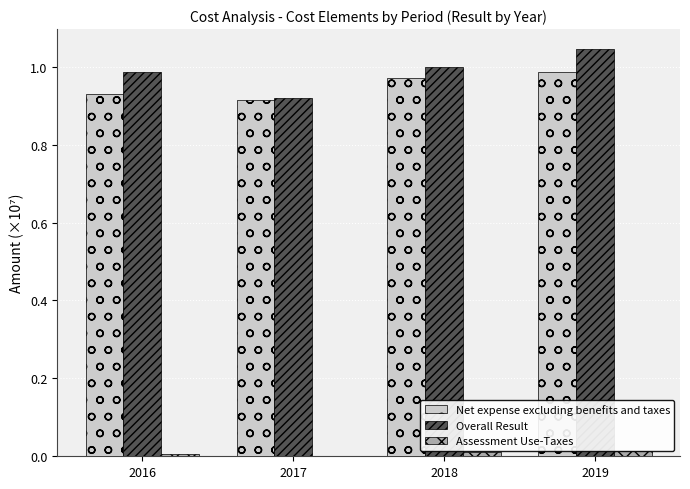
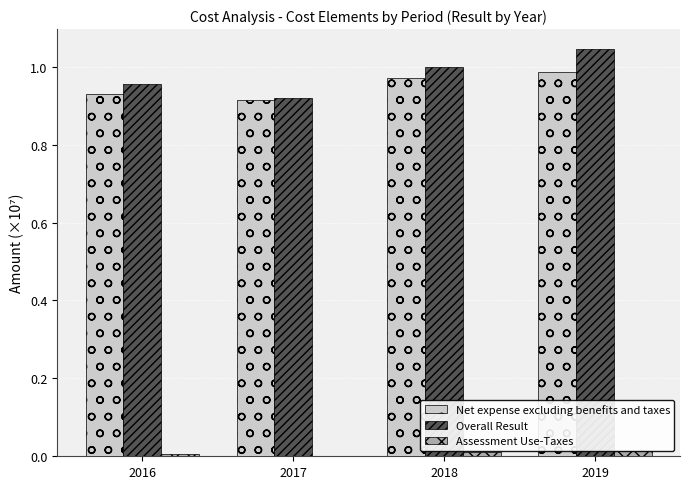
  {
    "Overall Result": {
-     "2016": 0.99,
+     "2016": 0.95,
      "2017": 0.92,
      "2018": 1.00,
      "2019": 1.04
    }
  }
